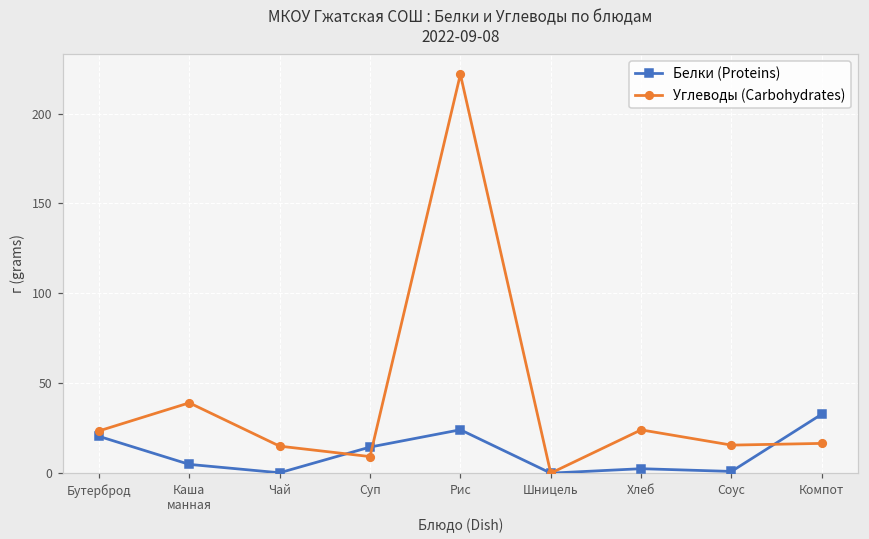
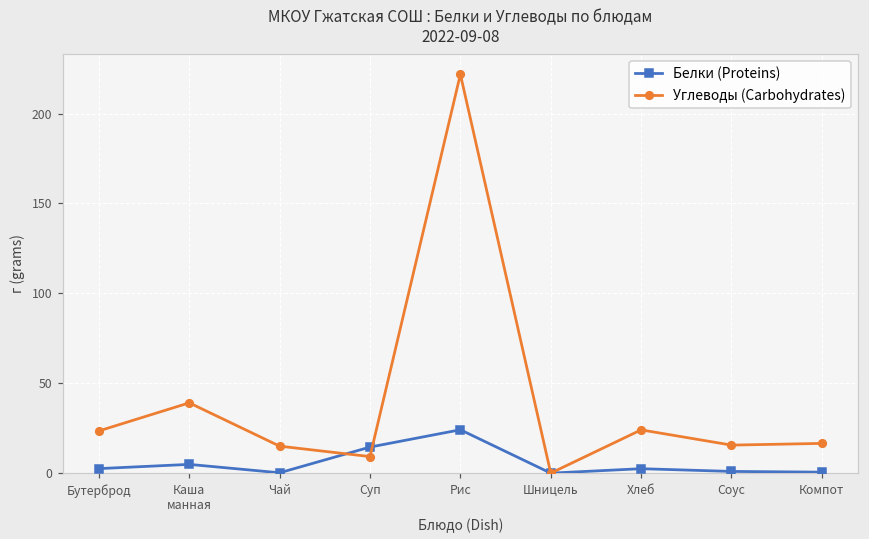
  {
    "Белки (Proteins)": {
-     "Бутерброд": 20,
+     "Бутерброд": 3,
      "Каша манная": 5,
      "Чай": 0,
      "Суп": 15,
      "Рис": 24,
      "Хлеб": 2,
      "Соус": 1,
-     "Компот": 33
+     "Компот": 1
    },
    "Углеводы (Carbohydrates)": {
      "Бутерброд": 23,
      "Каша манная": 39,
      "Чай": 15,
      "Суп": 9,
      "Рис": 222,
      "Хлеб": 24,
      "Соус": 16,
      "Компот": 17
    }
  }
